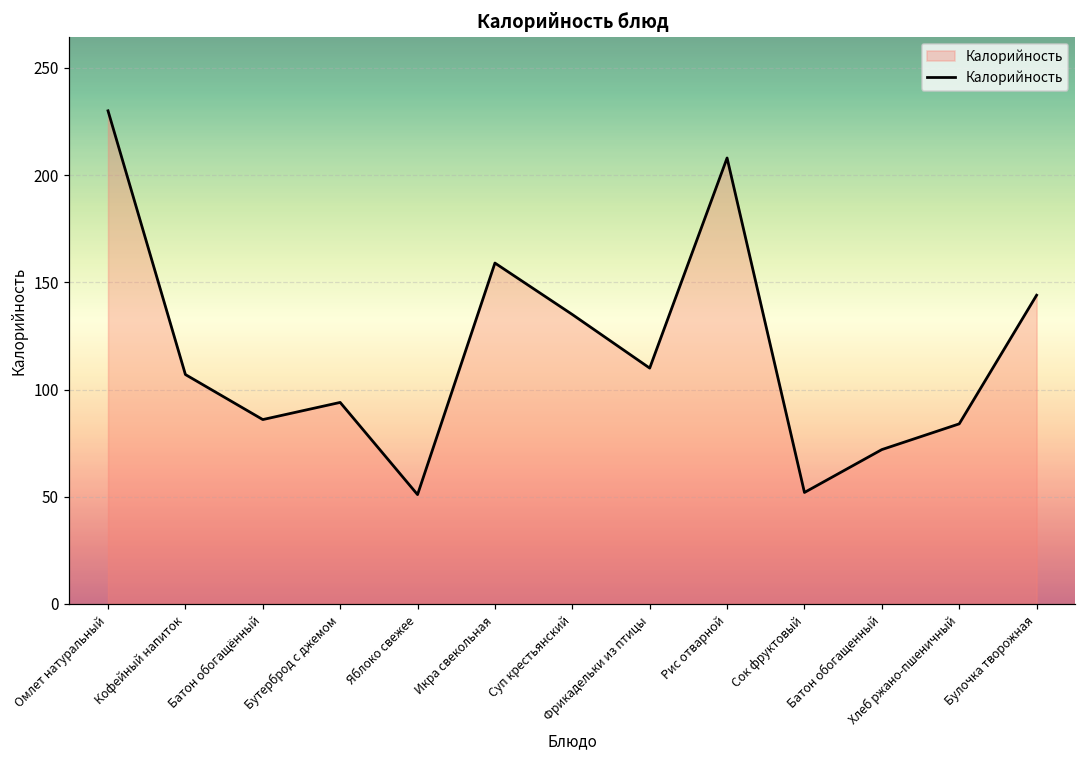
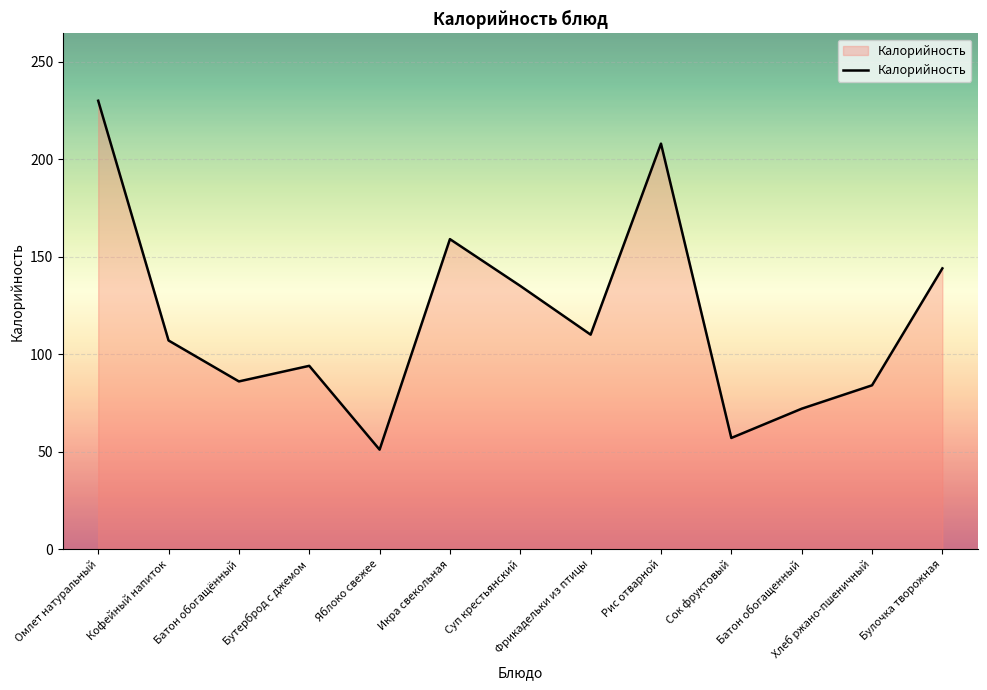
  {
    "Омлет натуральный": 230,
    "Кофейный напиток": 107,
    "Батон обогащённый": 86,
    "Бутерброд с джемом": 94,
    "Яблоко свежее": 51,
    "Икра свекольная": 159,
    "Суп крестьянский": 135,
    "Фрикадельки из птицы": 110,
    "Рис отварной": 208,
-   "Сок фруктовый": 52,
+   "Сок фруктовый": 57,
    "Батон обогащенный": 72,
    "Хлеб ржано-пшеничный": 84,
    "Булочка творожная": 144
  }
